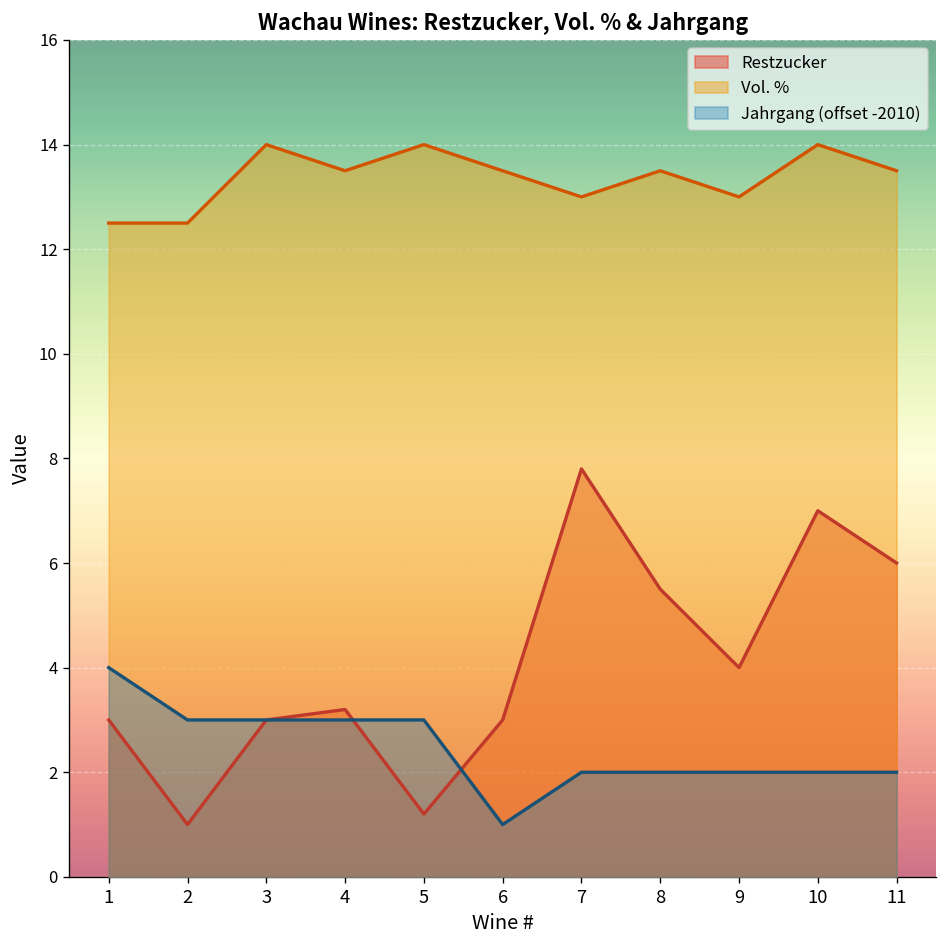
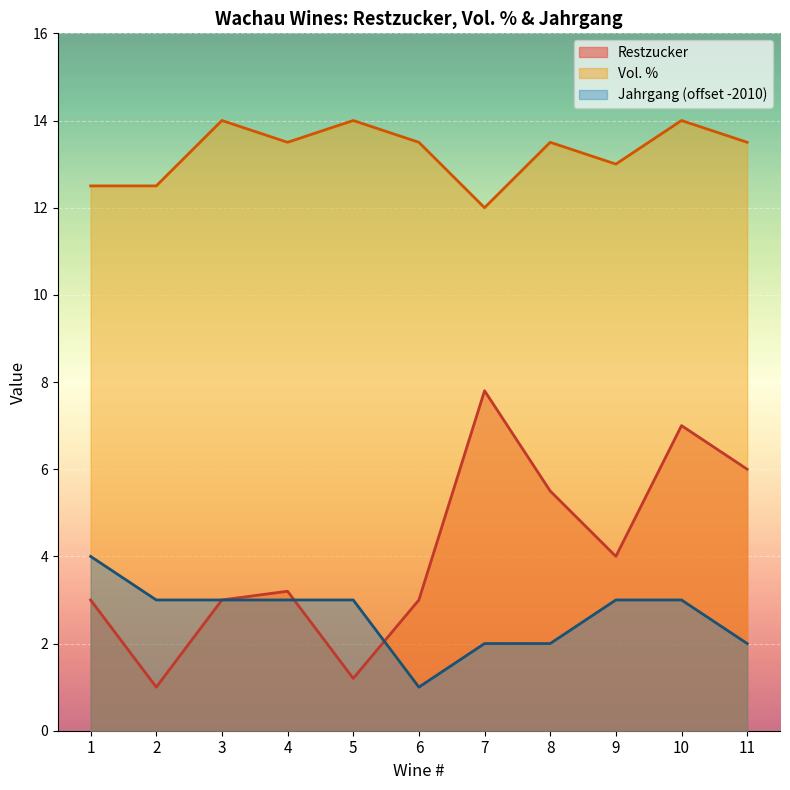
  {
    "Restzucker": {
      "1": 3.0,
      "2": 1.0,
      "4": 3.2,
      "5": 1.2,
      "6": 3.0,
      "7": 7.8,
      "8": 5.5,
      "9": 4.0,
      "10": 7.0,
      "11": 6.0
    },
    "Vol. %": {
      "1": 12.5,
      "2": 12.5,
      "3": 14,
      "4": 13.5,
      "5": 14,
      "6": 13.5,
-     "7": 13,
+     "7": 12,
      "8": 13.5,
      "9": 13,
      "10": 14,
      "11": 13.5
    },
    "Jahrgang (offset -2010)": {
      "1": 4.0,
      "2": 3.0,
      "4": 3.0,
      "5": 3.0,
      "6": 1.0,
      "7": 2.0,
      "8": 2.0,
-     "9": 2.0,
-     "10": 2.0,
+     "9": 3.0,
+     "10": 3.0,
      "11": 2.0
    }
  }
